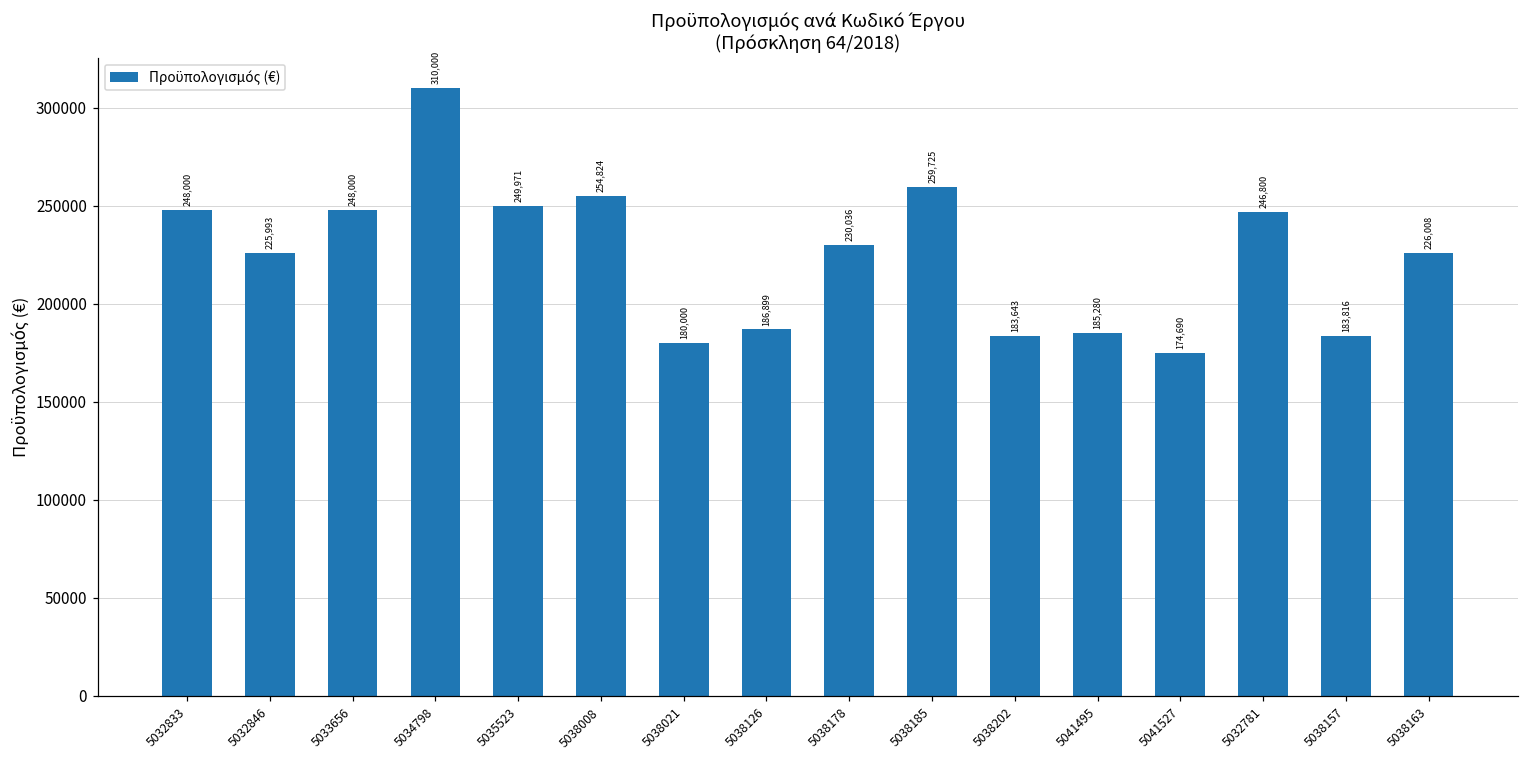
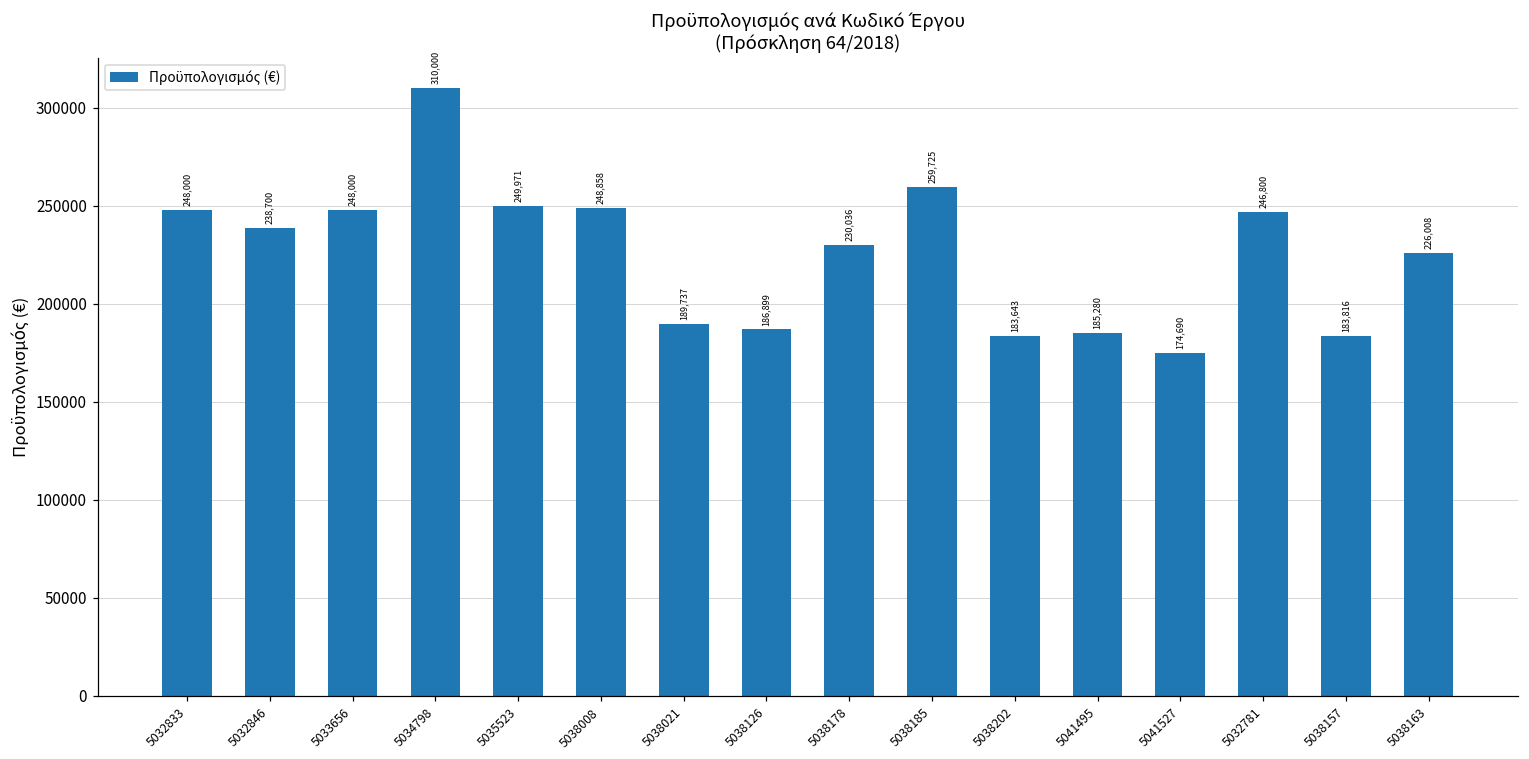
  {
    "5032833": "248,000",
-   "5032846": "225,993",
+   "5032846": "238,700",
    "5033656": "248,000",
    "5034798": "310,000",
-   "5038008": "254,824",
-   "5038021": "180,000",
+   "5038008": "248,858",
+   "5038021": "189,737",
    "5038126": "186,899",
    "5038185": "259,725",
    "5041527": "174,690",
    "5032781": "246,800"
  }
